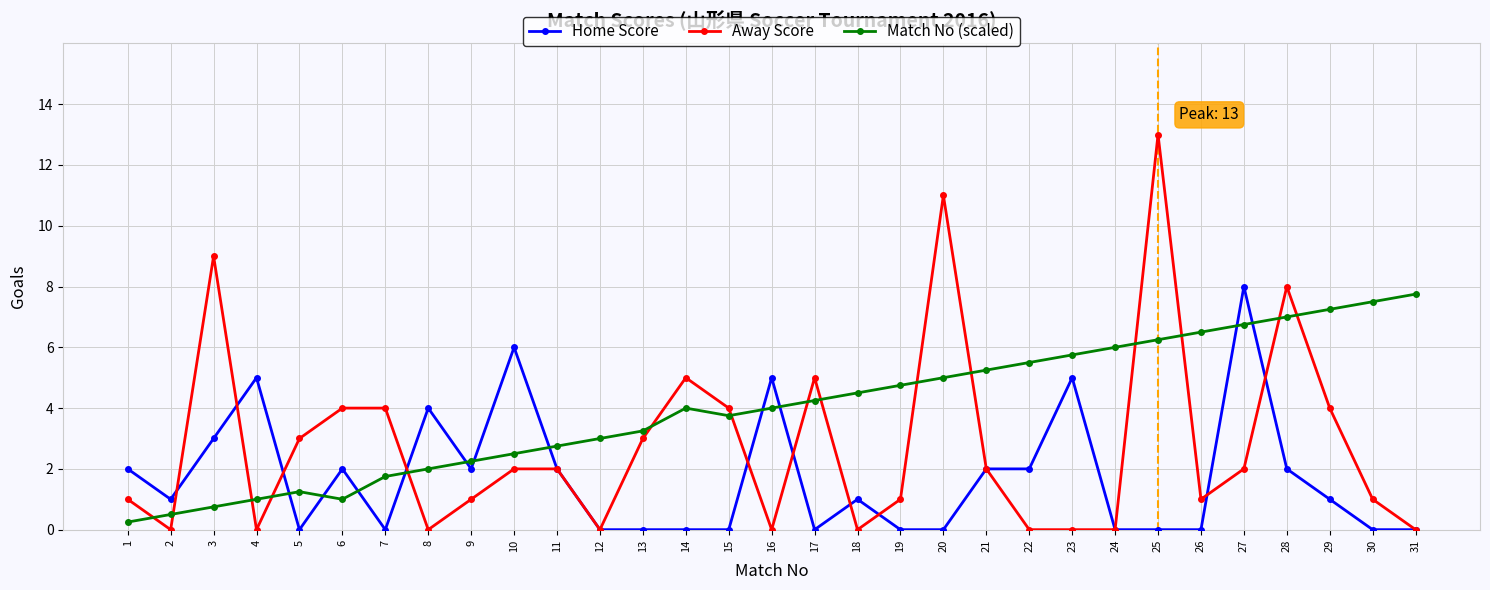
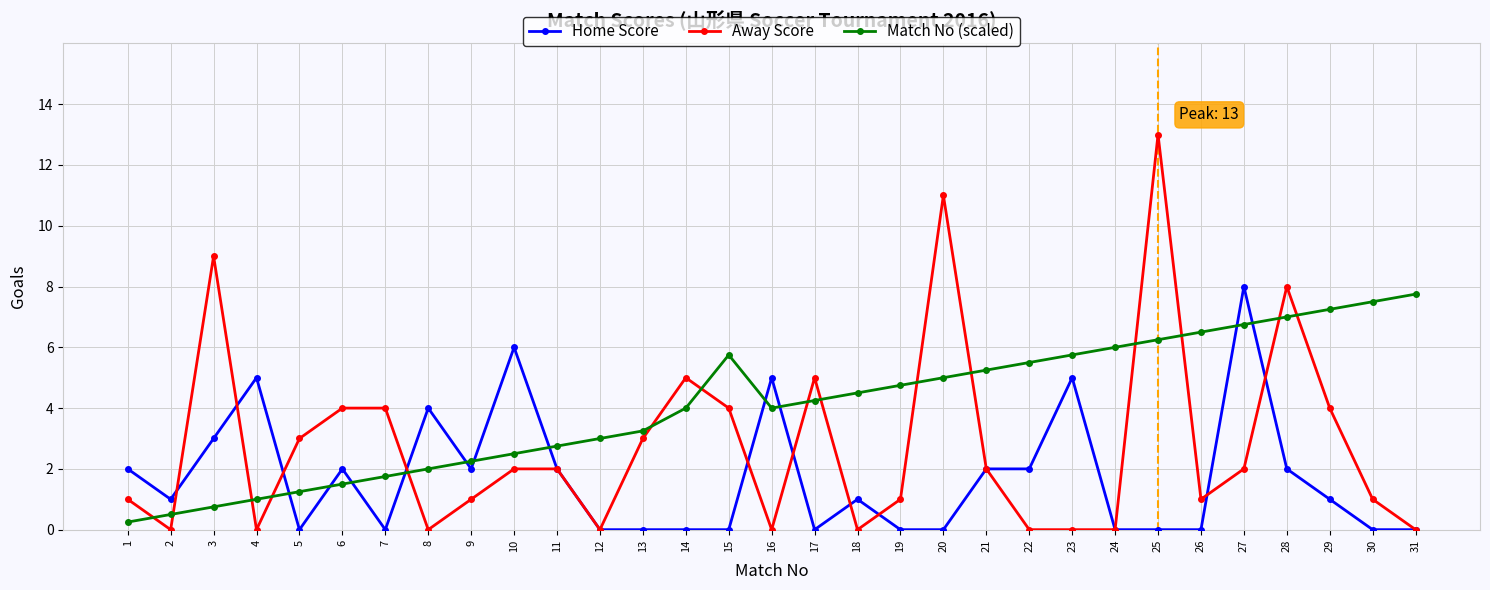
  {
    "Home Score": {
      "1": 2.0,
      "2": 1.0,
      "3": 3.0,
      "4": 5.0,
      "5": 0.0,
      "6": 2.0,
      "7": 0.0,
      "8": 4.0,
      "9": 2.0,
      "10": 6.0,
      "13": 0.0,
      "14": 0.0,
      "15": 0.0,
      "16": 5.0,
      "17": 0.0,
      "18": 1.0,
      "19": 0.0,
      "20": 0.0,
      "22": 2.0,
      "23": 5.0,
      "25": 0.0,
      "26": 0.0,
      "27": 8.0,
      "28": 2.0,
      "29": 1.0,
      "30": 0.0
    },
    "Away Score": {
      "1": 1.0,
      "2": 0.0,
      "3": 9.0,
      "4": 0.0,
      "5": 3.0,
      "6": 4.0,
      "7": 4.0,
      "8": 0.0,
      "9": 1.0,
      "10": 2.0,
      "13": 3.0,
      "14": 5.0,
      "15": 4.0,
      "16": 0.0,
      "17": 5.0,
      "18": 0.0,
      "19": 1.0,
      "20": 11.0,
      "22": 0.0,
      "23": 0.0,
      "26": 1.0,
      "27": 2.0,
      "28": 8.0,
      "29": 4.0,
      "30": 1.0
    },
    "Match No (scaled)": {
      "1": 0.3,
      "2": 0.5,
      "3": 0.8,
      "4": 1.0,
      "5": 1.3,
-     "6": 1.0,
+     "6": 1.5,
      "7": 1.8,
      "8": 2.0,
      "9": 2.3,
      "10": 2.5,
      "11": 2.8,
      "12": 3.0,
      "13": 3.3,
      "14": 4.0,
-     "15": 3.8,
+     "15": 5.8,
      "16": 4.0,
      "17": 4.3,
      "18": 4.5,
      "19": 4.8,
      "20": 5.0,
      "21": 5.3,
      "22": 5.5,
      "23": 5.8,
      "24": 6.0,
      "25": 6.3,
      "26": 6.5,
      "27": 6.8,
      "28": 7.0,
      "29": 7.3,
      "30": 7.5,
      "31": 7.8
    }
  }
